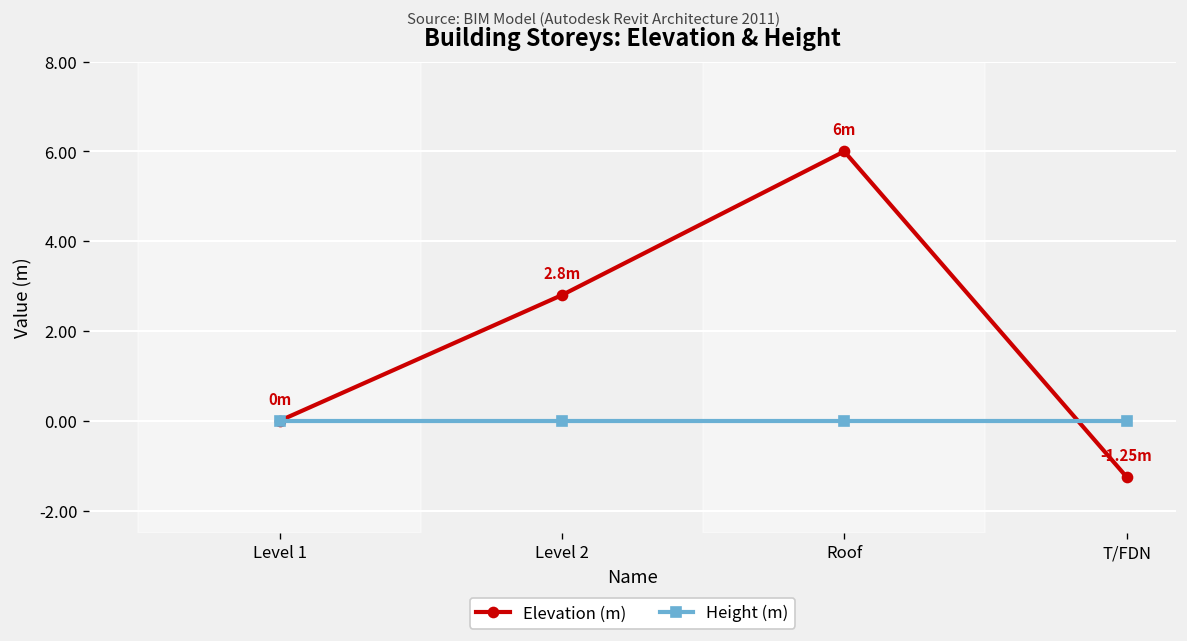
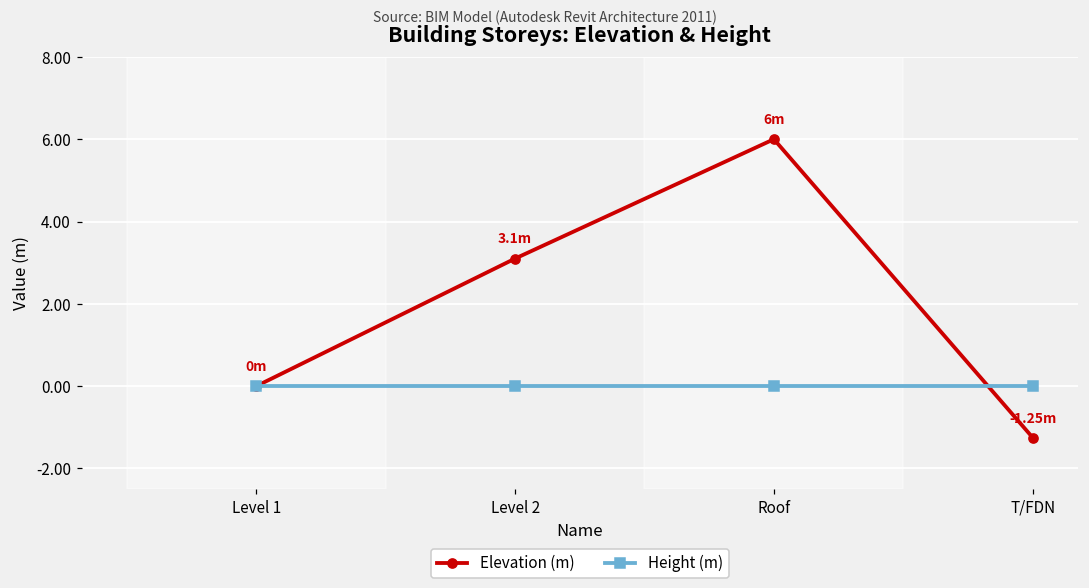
  {
    "Elevation (m)": {
-     "Level 2": "2.8m",
+     "Level 2": "3.1m",
      "Roof": "6m",
      "T/FDN": "-1.25m"
    },
    "Height (m)": {
      "Level 2": "0.0",
      "Roof": "0.0",
      "T/FDN": "0.0"
    }
  }
